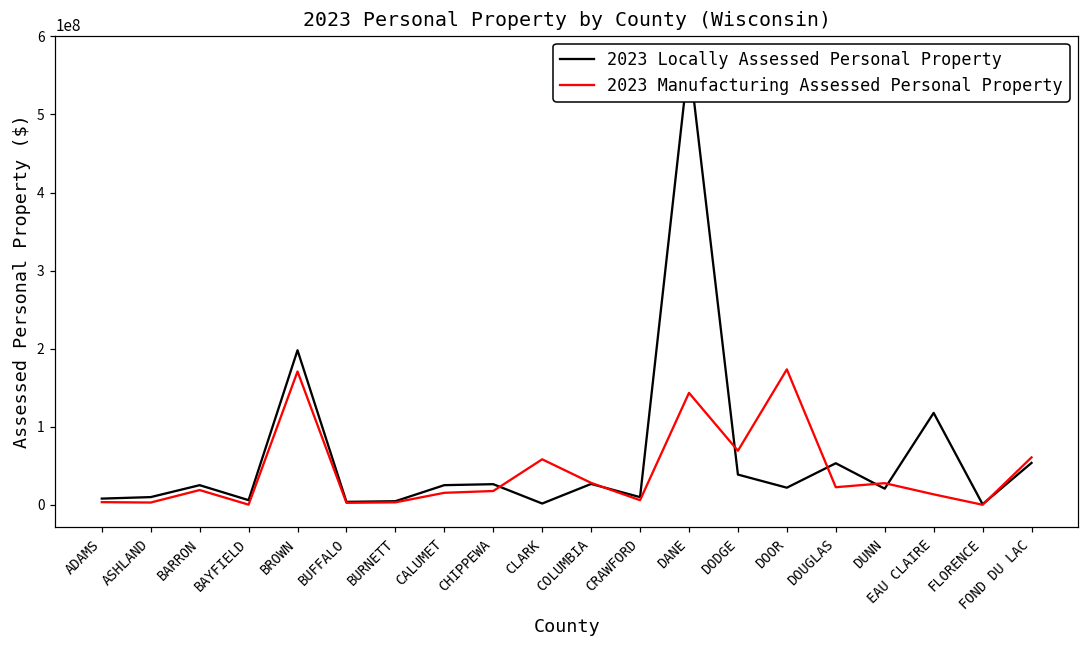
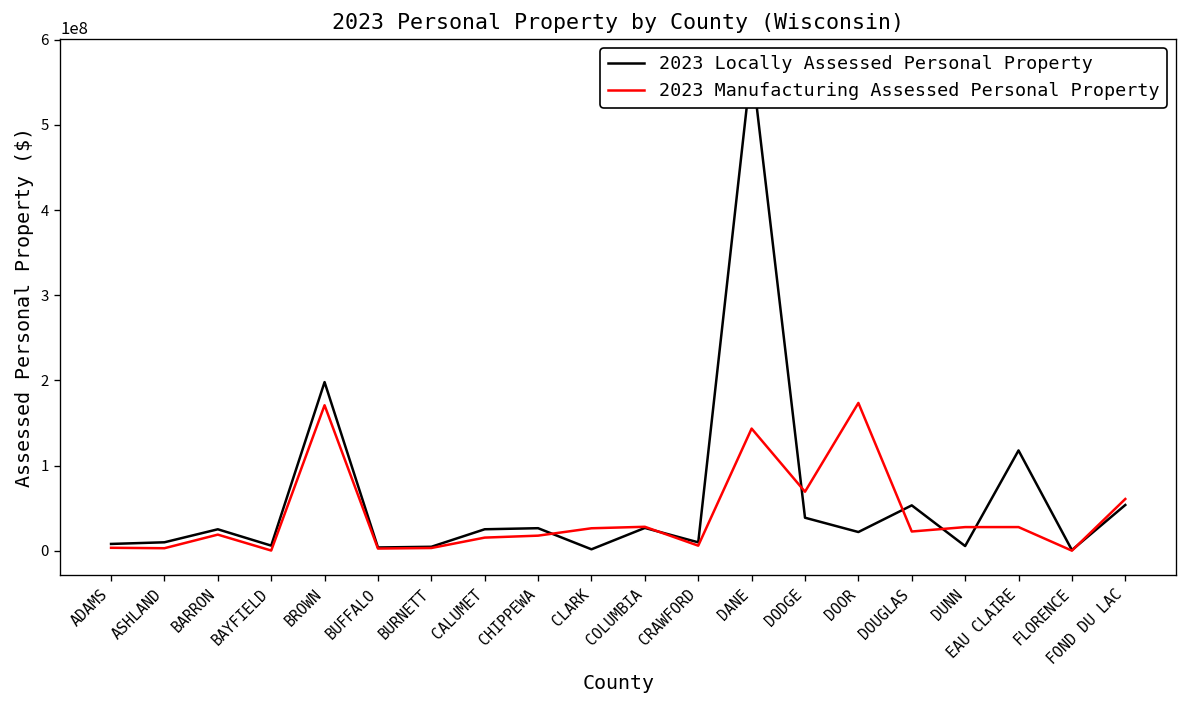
  {
    "2023 Locally Assessed Personal Property": {
      "ADAMS": 10000000,
      "ASHLAND": 10000000,
      "BARRON": 30000000,
      "BAYFIELD": 10000000,
      "BROWN": 200000000,
      "CALUMET": 30000000,
      "CHIPPEWA": 30000000,
      "CLARK": 0,
      "CRAWFORD": 10000000,
      "DODGE": 40000000,
      "DOOR": 20000000,
      "DOUGLAS": 50000000,
-     "DUNN": 20000000,
+     "DUNN": 10000000,
      "EAU CLAIRE": 120000000,
      "FOND DU LAC": 50000000
    },
    "2023 Manufacturing Assessed Personal Property": {
      "ADAMS": 0,
      "ASHLAND": 0,
      "BARRON": 20000000,
      "BAYFIELD": 0,
      "BROWN": 170000000,
      "CALUMET": 20000000,
      "CHIPPEWA": 20000000,
-     "CLARK": 60000000,
+     "CLARK": 30000000,
      "CRAWFORD": 10000000,
      "DANE": 140000000,
      "DODGE": 70000000,
      "DOOR": 170000000,
      "DOUGLAS": 20000000,
      "DUNN": 30000000,
-     "EAU CLAIRE": 10000000,
+     "EAU CLAIRE": 30000000,
      "FOND DU LAC": 60000000
    }
  }
